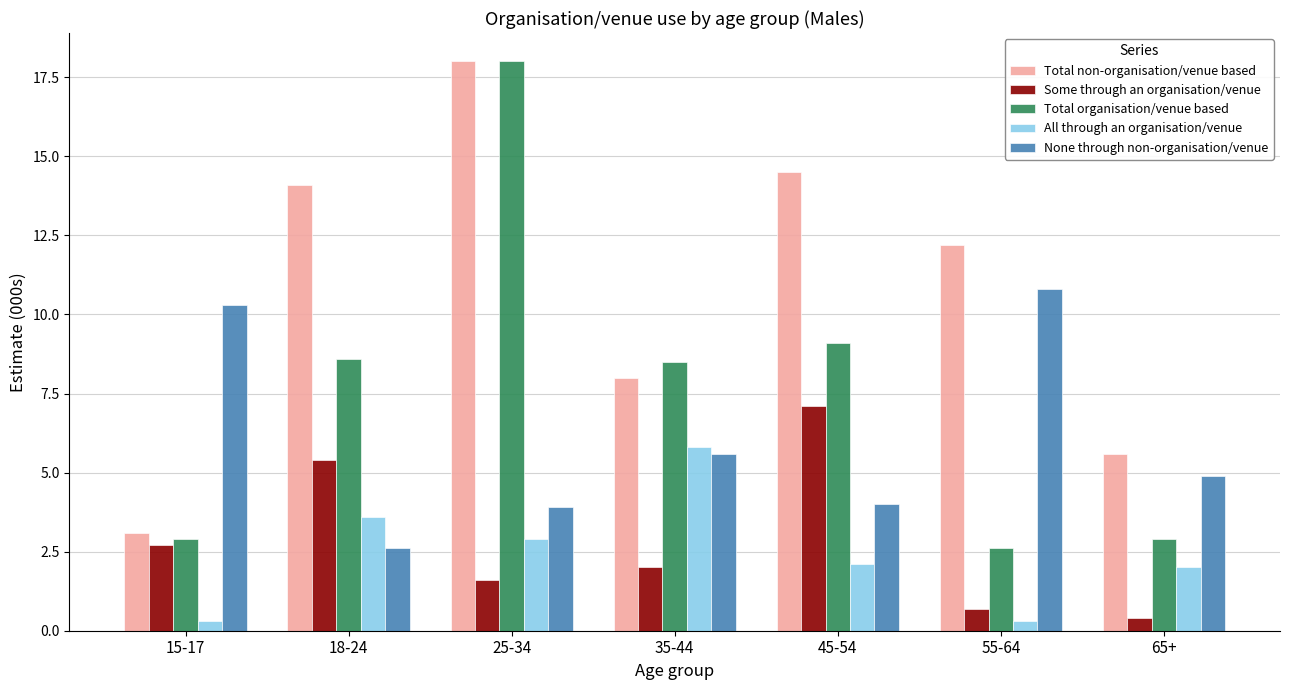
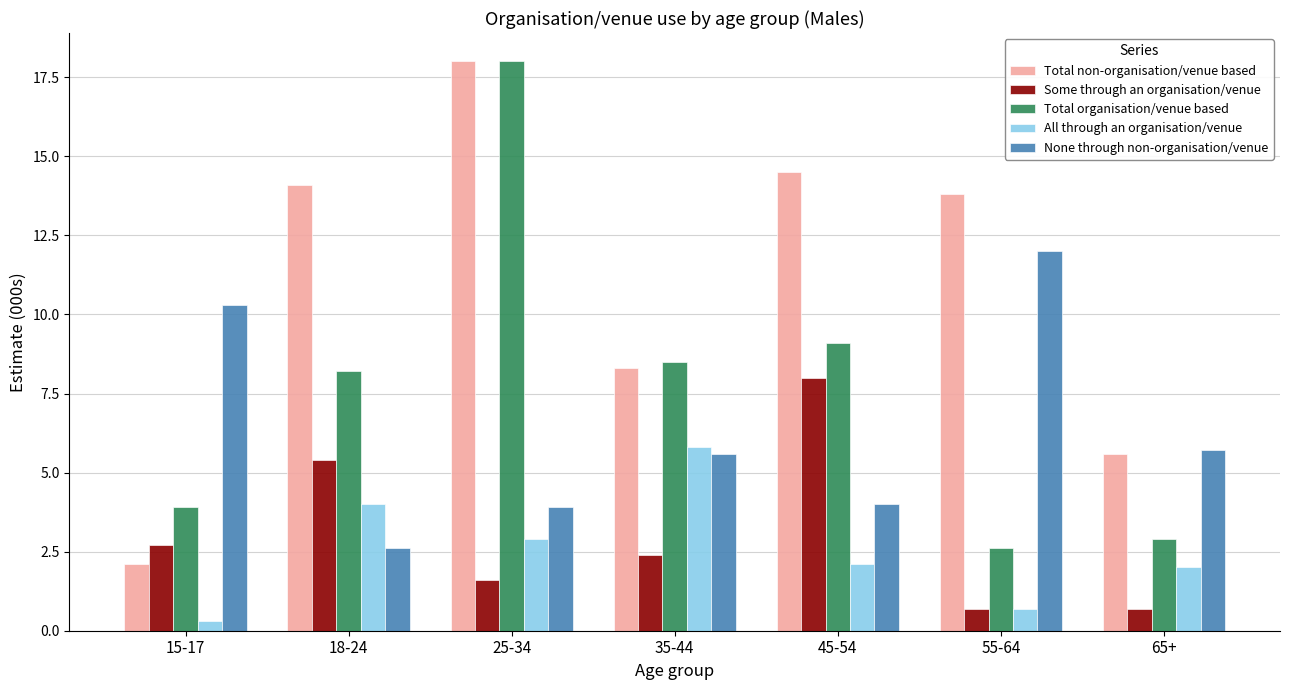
  {
    "Total non-organisation/venue based": {
-     "15-17": 3.1,
+     "15-17": 2.1,
      "18-24": 14.1,
      "25-34": 18.0,
-     "35-44": 8.0,
+     "35-44": 8.3,
      "45-54": 14.5,
-     "55-64": 12.2,
+     "55-64": 13.8,
      "65+": 5.6
    },
    "Some through an organisation/venue": {
      "15-17": 2.7,
      "18-24": 5.4,
      "25-34": 1.6,
-     "35-44": 2.0,
-     "45-54": 7.1,
+     "35-44": 2.4,
+     "45-54": 8.0,
      "55-64": 0.7,
-     "65+": 0.4
+     "65+": 0.7
    },
    "Total organisation/venue based": {
-     "15-17": 2.9,
-     "18-24": 8.6,
+     "15-17": 3.9,
+     "18-24": 8.2,
      "25-34": 18.0,
      "35-44": 8.5,
      "45-54": 9.1,
      "55-64": 2.6,
      "65+": 2.9
    },
    "All through an organisation/venue": {
      "15-17": 0.3,
-     "18-24": 3.6,
+     "18-24": 4.0,
      "25-34": 2.9,
      "35-44": 5.8,
      "45-54": 2.1,
-     "55-64": 0.3,
+     "55-64": 0.7,
      "65+": 2.0
    },
    "None through non-organisation/venue": {
      "15-17": 10.3,
      "18-24": 2.6,
      "25-34": 3.9,
      "35-44": 5.6,
      "45-54": 4.0,
-     "55-64": 10.8,
-     "65+": 4.9
+     "55-64": 12.0,
+     "65+": 5.7
    }
  }
